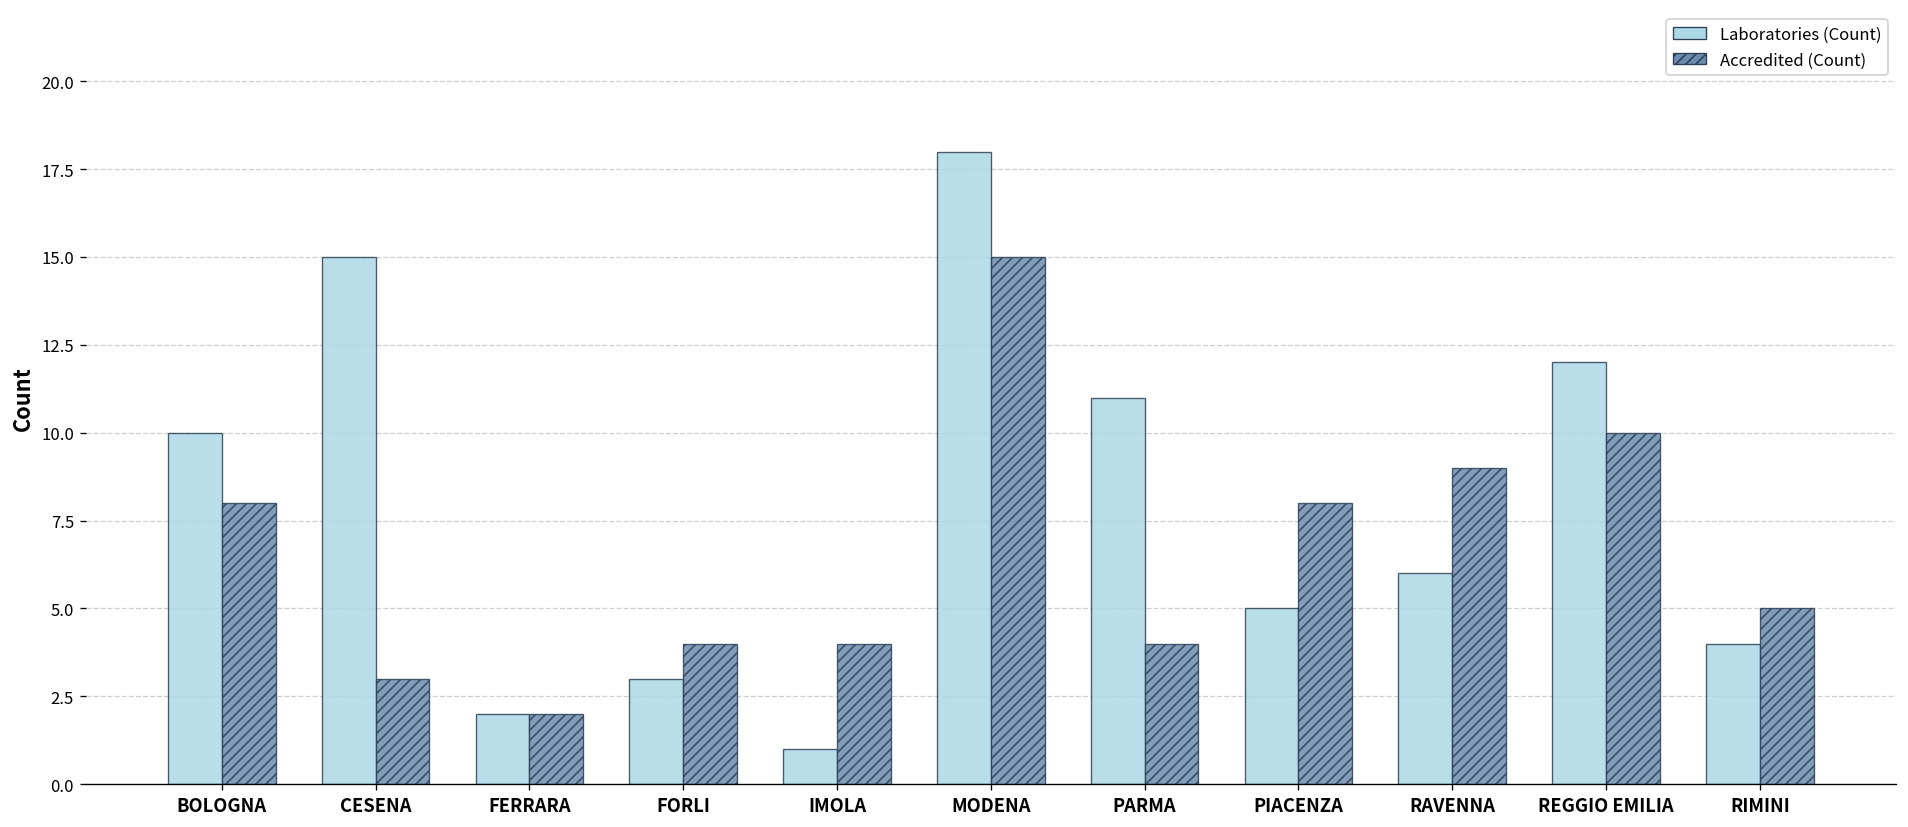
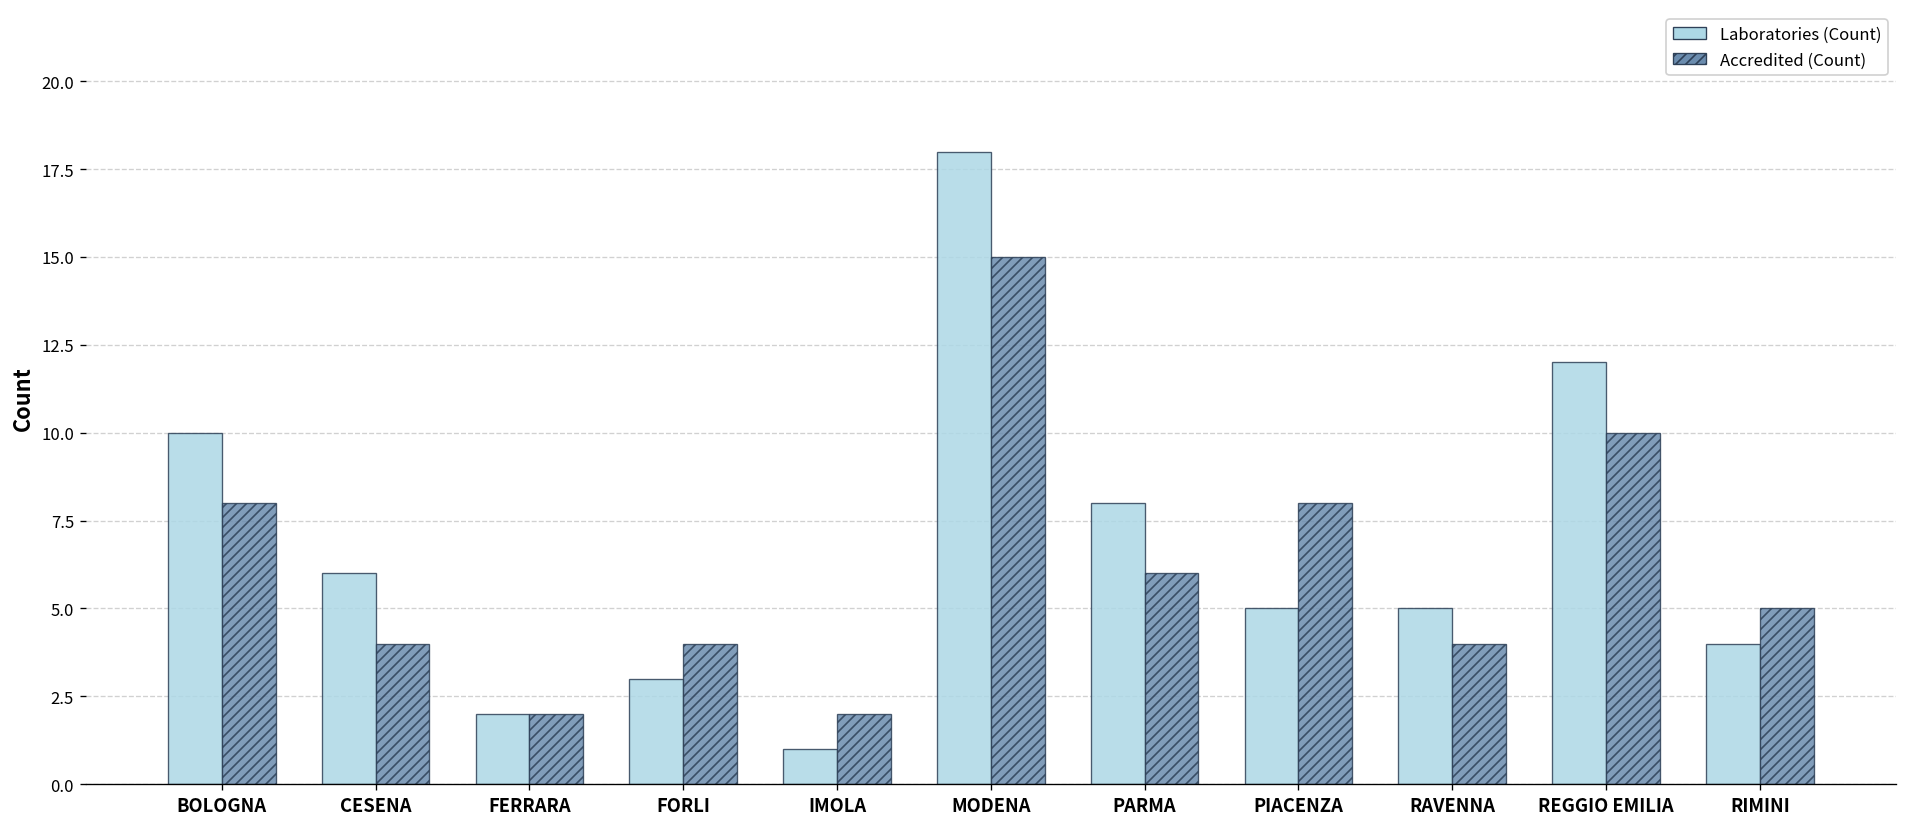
  {
    "Laboratories (Count)": {
      "BOLOGNA": 10,
-     "CESENA": 15,
+     "CESENA": 6,
      "FERRARA": 2,
      "FORLI": 3,
      "IMOLA": 1,
      "MODENA": 18,
-     "PARMA": 11,
+     "PARMA": 8,
      "PIACENZA": 5,
-     "RAVENNA": 6,
+     "RAVENNA": 5,
      "REGGIO EMILIA": 12,
      "RIMINI": 4
    },
    "Accredited (Count)": {
      "BOLOGNA": 8,
-     "CESENA": 3,
+     "CESENA": 4,
      "FERRARA": 2,
      "FORLI": 4,
-     "IMOLA": 4,
+     "IMOLA": 2,
      "MODENA": 15,
-     "PARMA": 4,
+     "PARMA": 6,
      "PIACENZA": 8,
-     "RAVENNA": 9,
+     "RAVENNA": 4,
      "REGGIO EMILIA": 10,
      "RIMINI": 5
    }
  }
